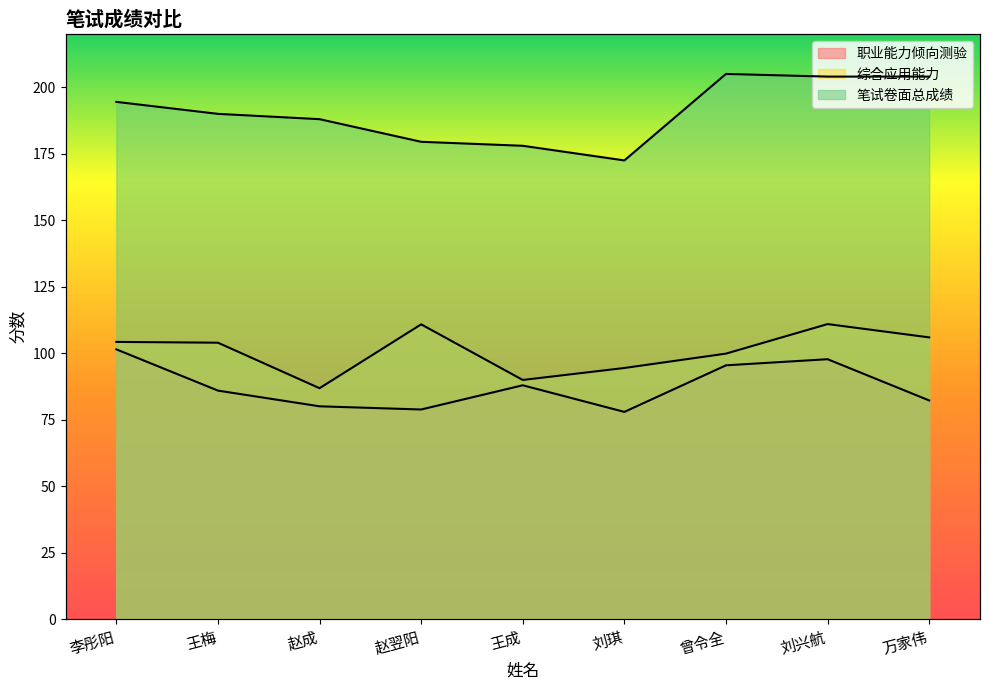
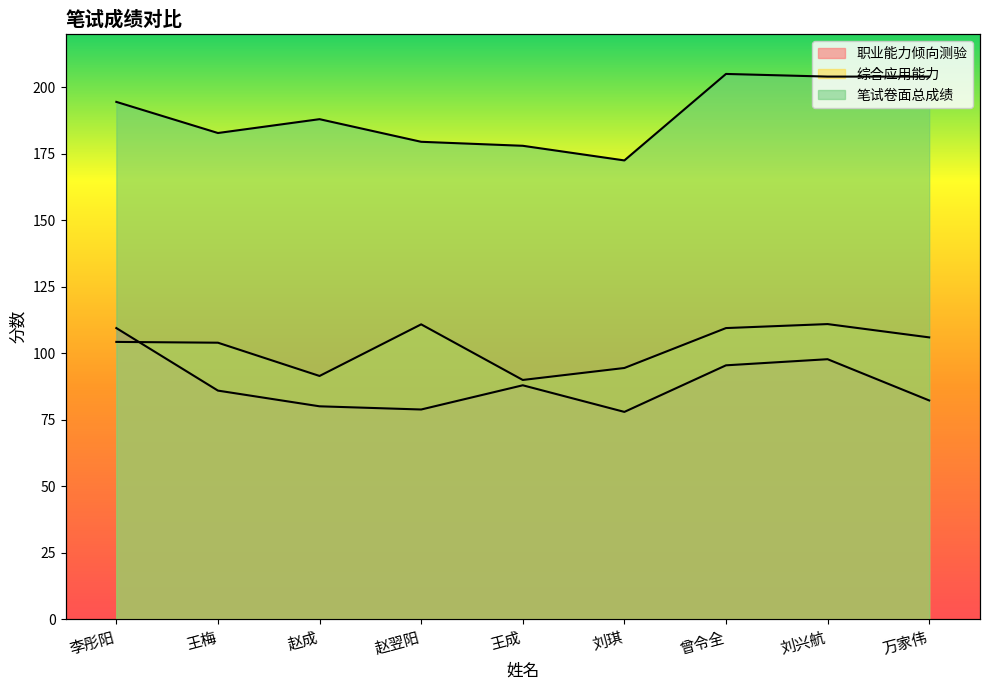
  {
    "职业能力倾向测验": {
-     "李彤阳": 102,
+     "李彤阳": 110,
      "王梅": 86,
      "赵成": 80,
      "赵翌阳": 79,
      "王成": 88,
      "刘琪": 78,
      "曾令全": 96,
      "刘兴航": 98,
      "万家伟": 82
    },
    "综合应用能力": {
      "李彤阳": 104,
      "王梅": 104,
-     "赵成": 87,
+     "赵成": 92,
      "赵翌阳": 111,
      "王成": 90,
      "刘琪": 95,
-     "曾令全": 100,
+     "曾令全": 110,
      "刘兴航": 111,
      "万家伟": 106
    },
    "笔试卷面总成绩": {
      "李彤阳": 195,
-     "王梅": 190,
+     "王梅": 183,
      "赵成": 188,
      "赵翌阳": 180,
      "王成": 178,
      "刘琪": 173,
      "曾令全": 205
    }
  }
